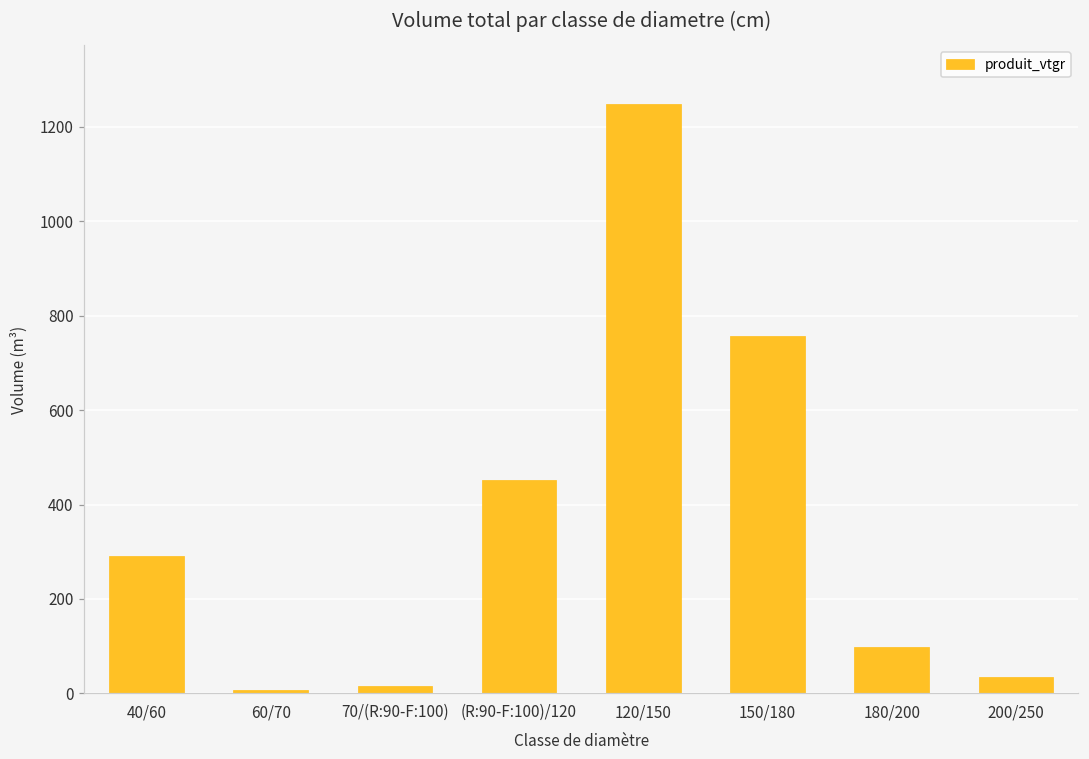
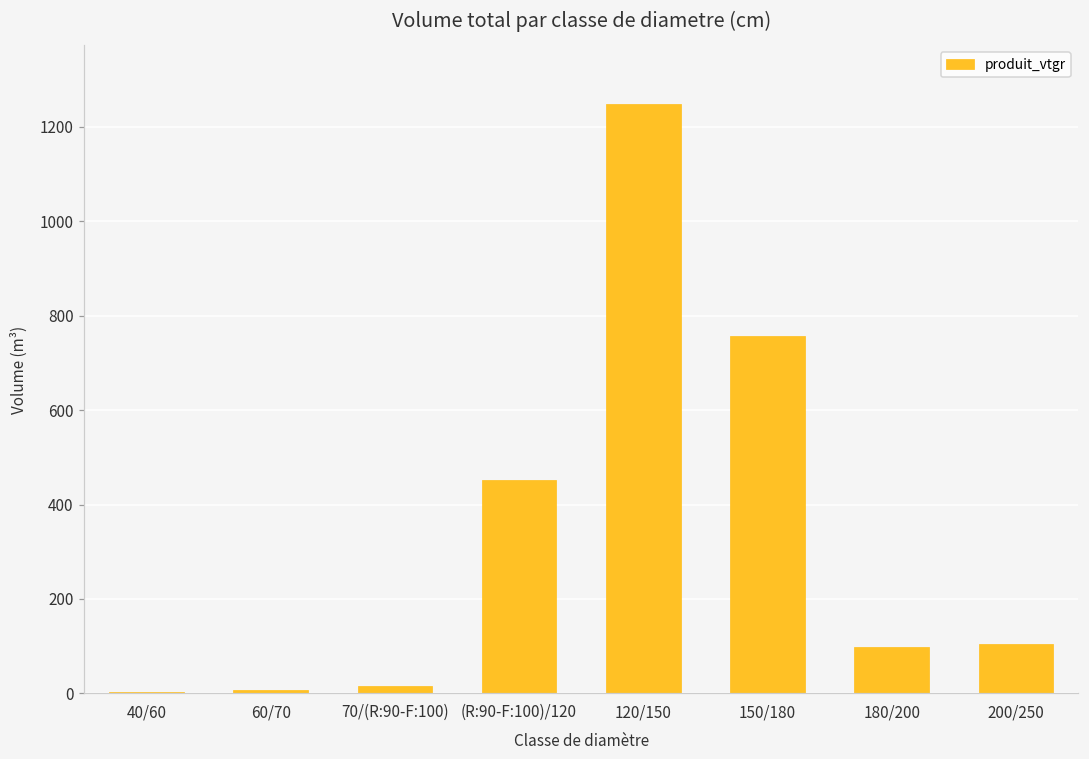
  {
-   "40/60": 290,
+   "40/60": 0,
    "60/70": 10,
    "70/(R:90-F:100)": 20,
    "(R:90-F:100)/120": 450,
    "120/150": 1250,
    "150/180": 760,
    "180/200": 100,
-   "200/250": 40
+   "200/250": 110
  }
